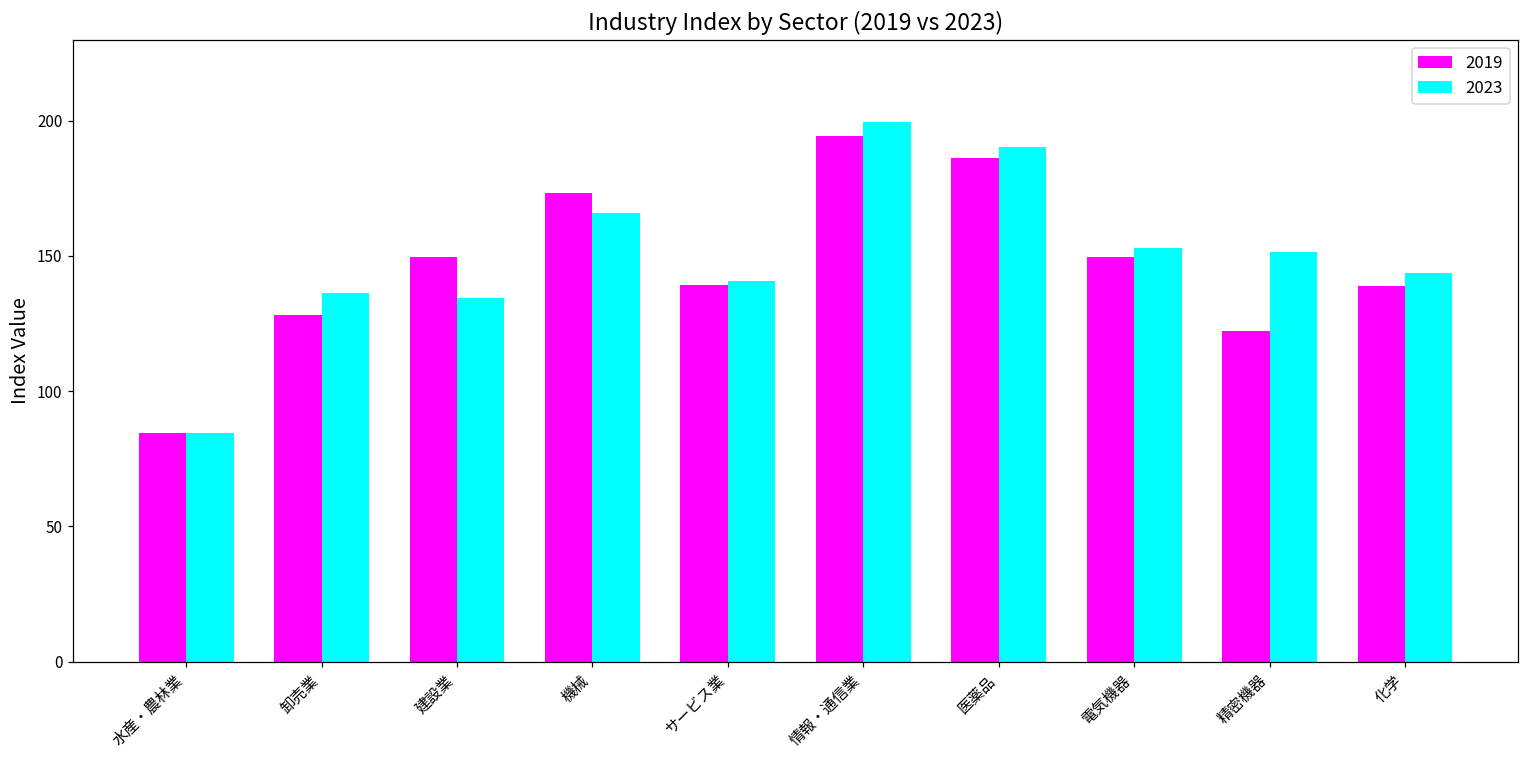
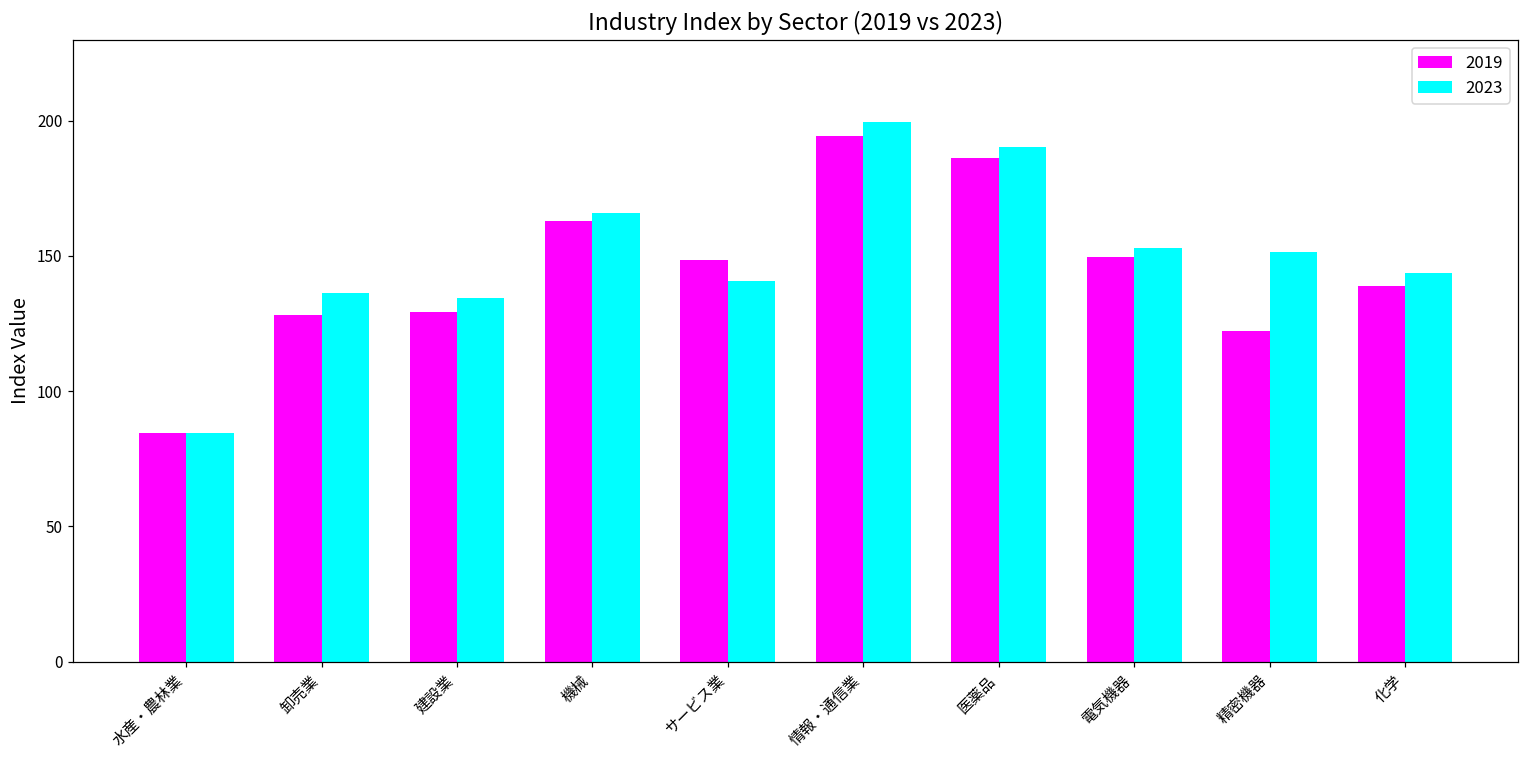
  {
    "2019": {
      "水産・農林業": 85,
      "卸売業": 128,
-     "建設業": 150,
-     "機械": 173,
-     "サービス業": 139,
+     "建設業": 129,
+     "機械": 163,
+     "サービス業": 148,
      "情報・通信業": 194,
      "医薬品": 186,
      "電気機器": 150,
      "精密機器": 122,
      "化学": 139
    },
    "2023": {
      "水産・農林業": 84,
      "卸売業": 136,
      "建設業": 134,
      "機械": 166,
      "サービス業": 141,
      "情報・通信業": 200,
      "医薬品": 190,
      "電気機器": 153,
      "精密機器": 151,
      "化学": 144
    }
  }
